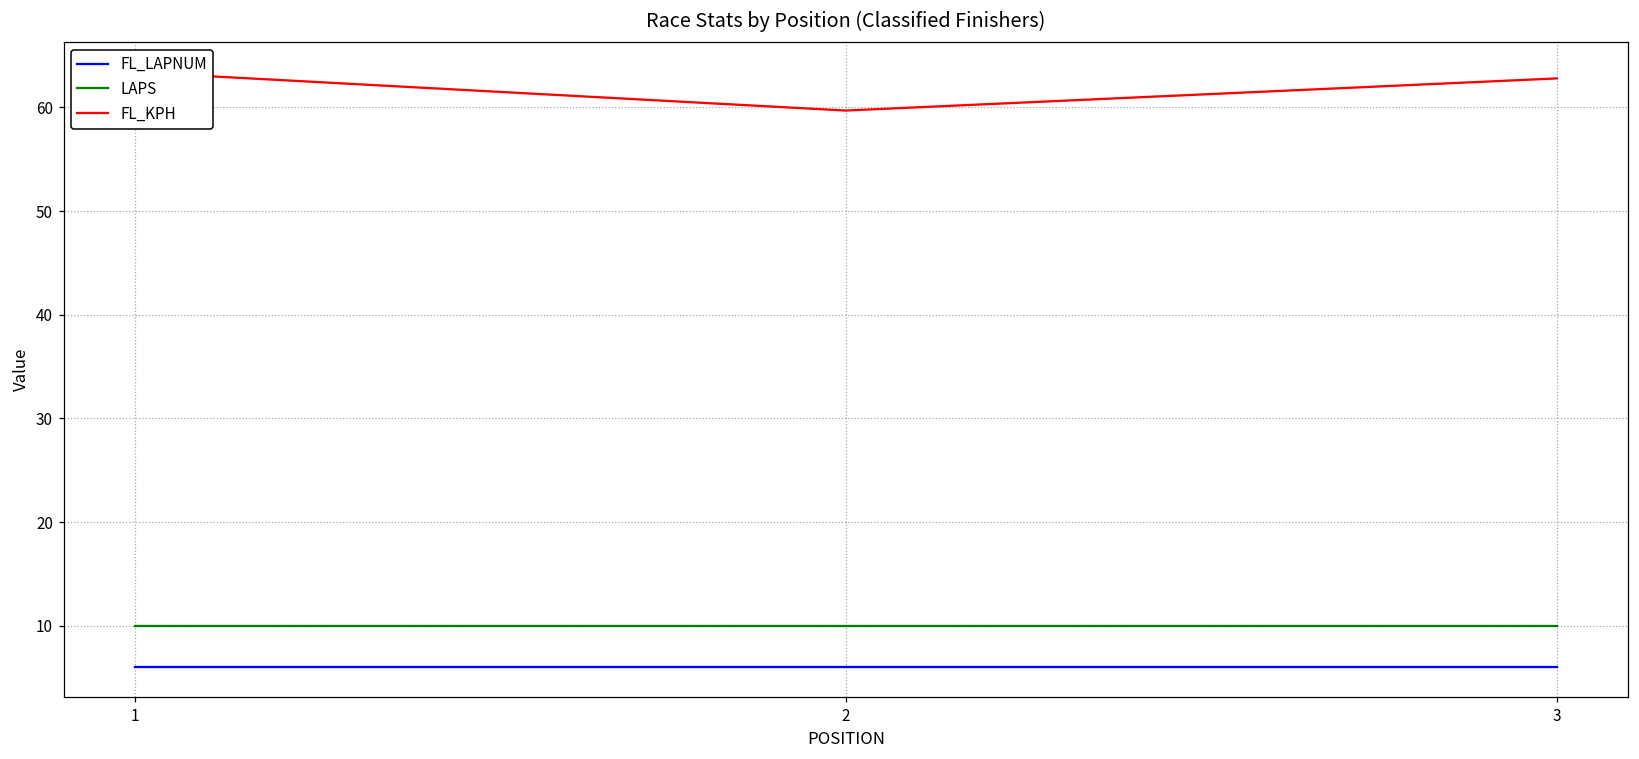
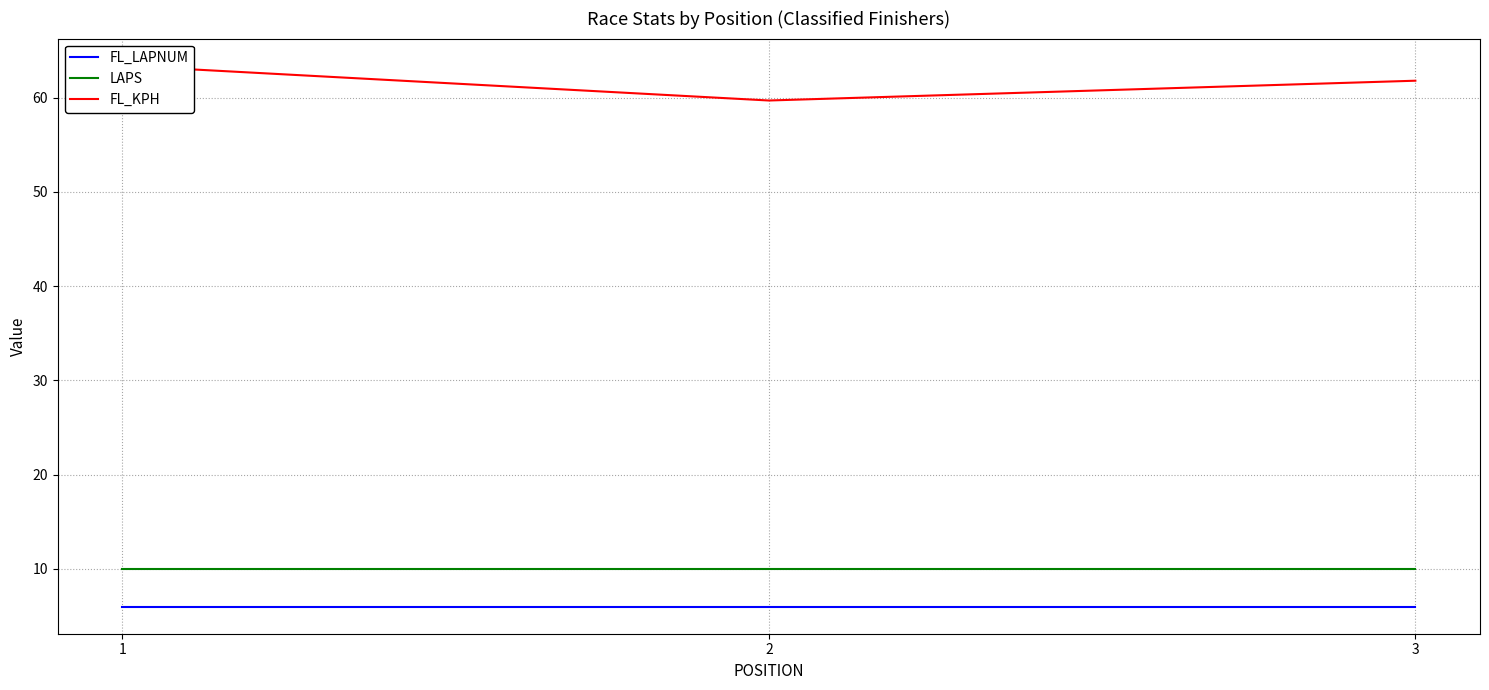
  {
    "FL_LAPNUM": {
      "1": 6,
      "2": 6,
      "3": 6
    },
    "LAPS": {
      "1": 10,
      "2": 10,
      "3": 10
    },
    "FL_KPH": {
      "2": 60,
-     "3": 63
+     "3": 62
    }
  }
